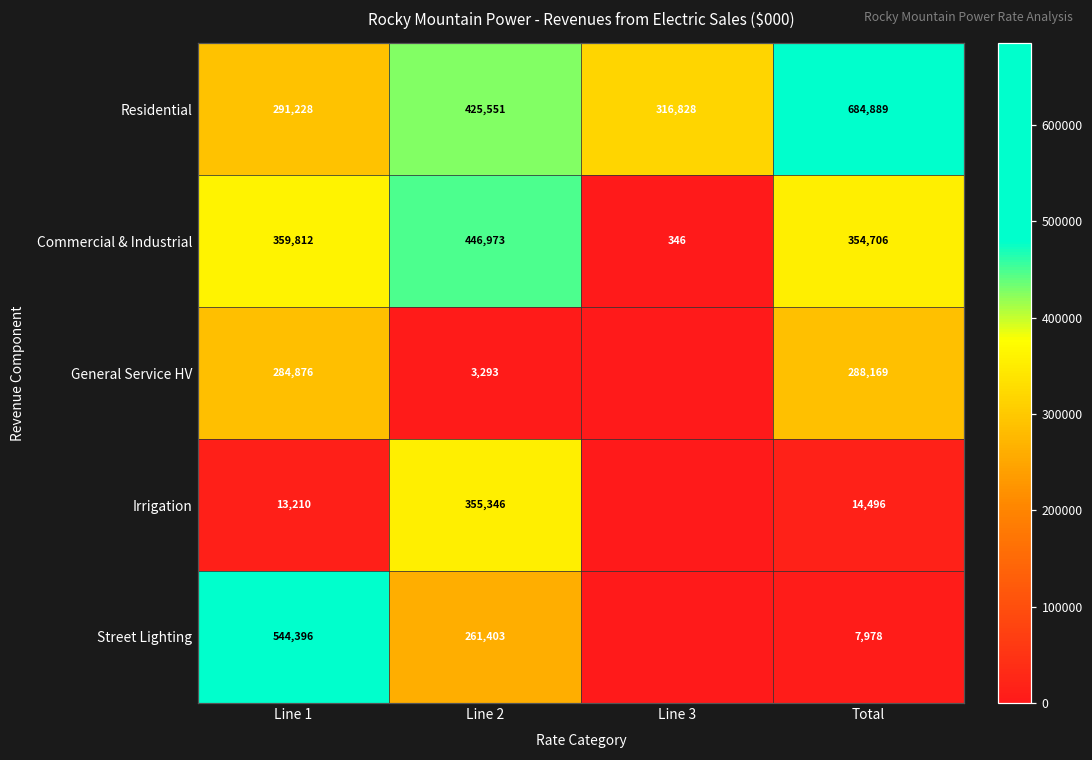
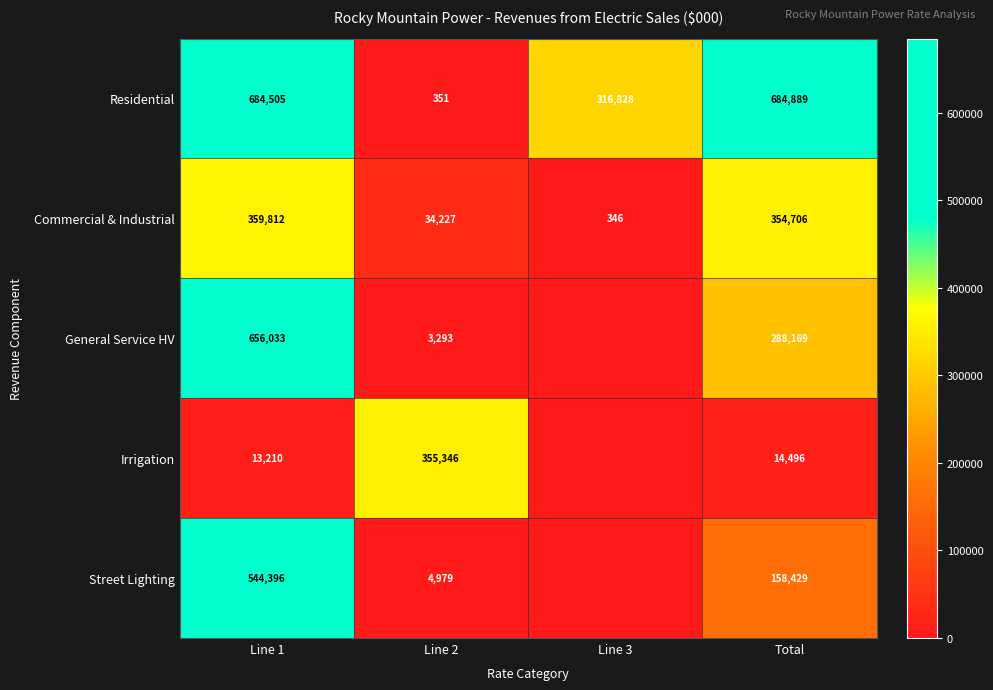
  {
    "Residential": {
-     "Line 1": "291,228",
-     "Line 2": "425,551",
+     "Line 1": "684,505",
+     "Line 2": "351",
      "Line 3": "316,828",
      "Total": "684,889"
    },
    "Commercial & Industrial": {
      "Line 1": "359,812",
-     "Line 2": "446,973",
+     "Line 2": "34,227",
      "Line 3": "346",
      "Total": "354,706"
    },
    "General Service HV": {
-     "Line 1": "284,876",
+     "Line 1": "656,033",
      "Line 2": "3,293",
      "Total": "288,169"
    },
    "Irrigation": {
      "Line 1": "13,210",
      "Line 2": "355,346",
      "Total": "14,496"
    },
    "Street Lighting": {
      "Line 1": "544,396",
-     "Line 2": "261,403",
-     "Total": "7,978"
+     "Line 2": "4,979",
+     "Total": "158,429"
    }
  }
